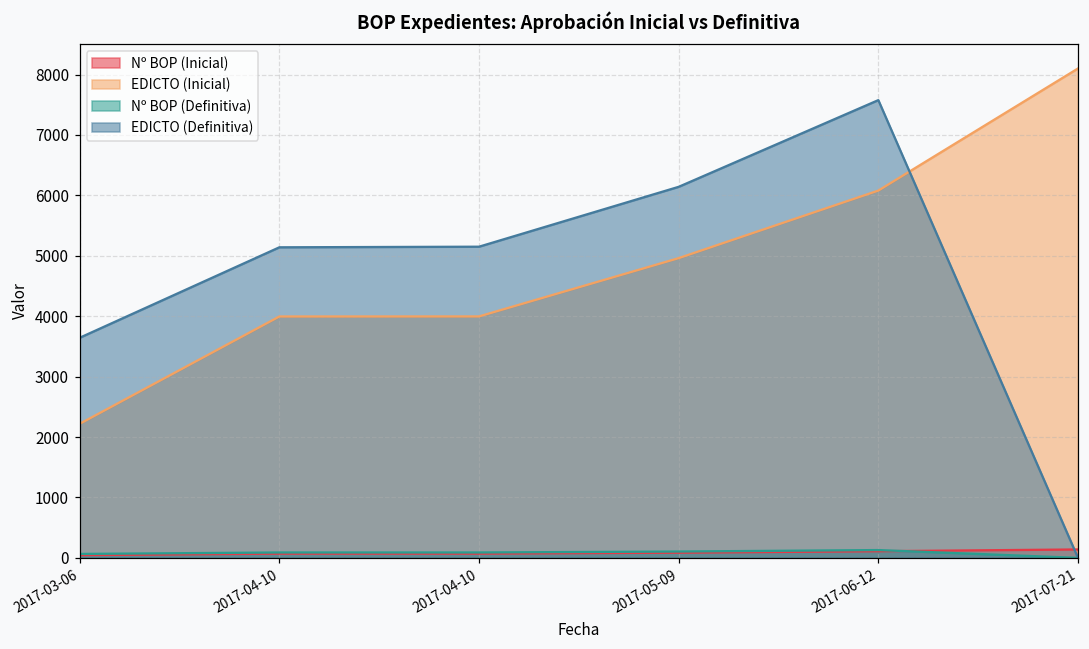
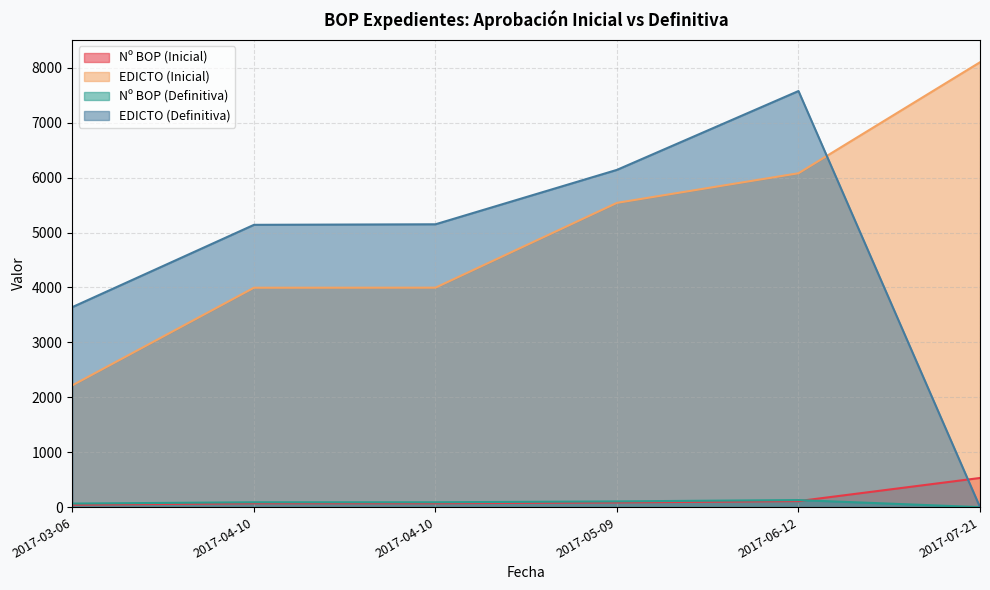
  {
    "Nº BOP (Inicial)": {
-     "2017-07-21": 100
+     "2017-07-21": 500
    },
    "EDICTO (Inicial)": {
      "2017-03-06": 2200,
-     "2017-05-09": 5000,
+     "2017-05-09": 5500,
      "2017-06-12": 6100,
      "2017-07-21": 8100
    }
  }
